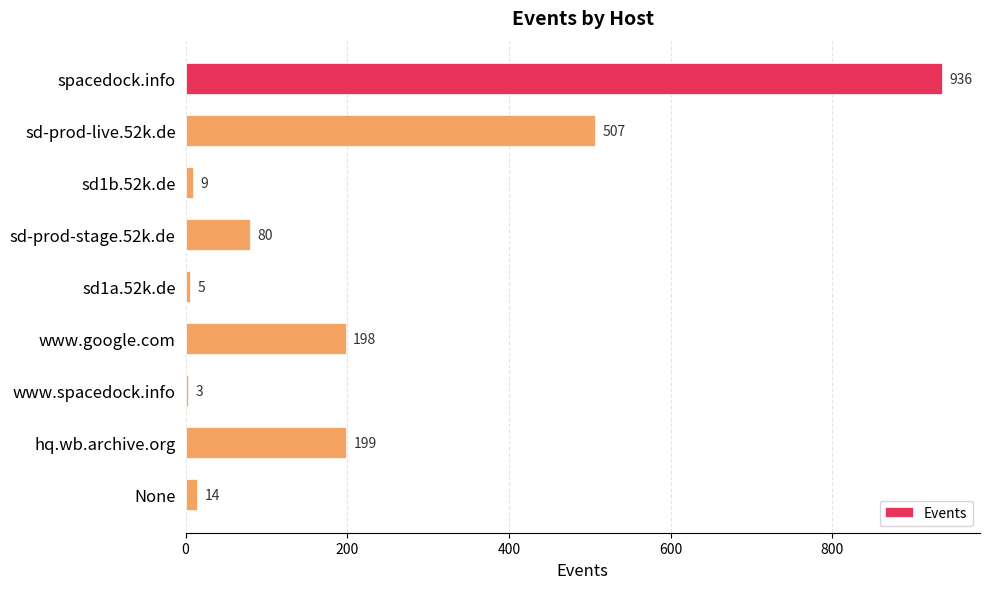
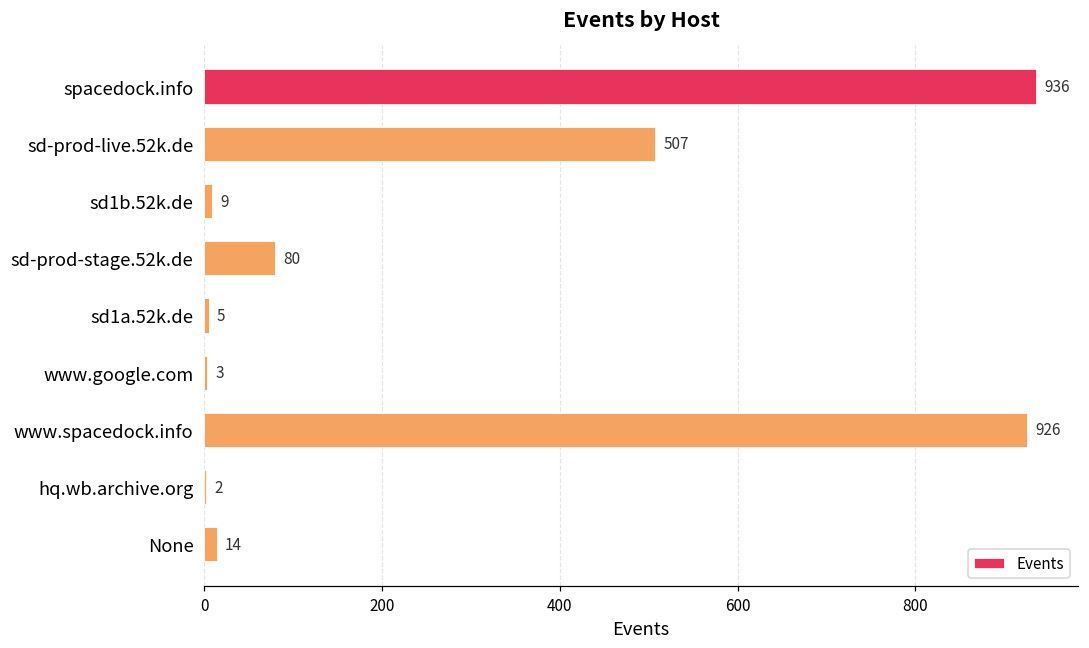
  {
    "spacedock.info": 936,
    "sd-prod-live.52k.de": 507,
    "sd1b.52k.de": 9,
    "sd-prod-stage.52k.de": 80,
    "sd1a.52k.de": 5,
-   "www.google.com": 198,
-   "www.spacedock.info": 3,
-   "hq.wb.archive.org": 199,
+   "www.google.com": 3,
+   "www.spacedock.info": 926,
+   "hq.wb.archive.org": 2,
    "None": 14
  }
